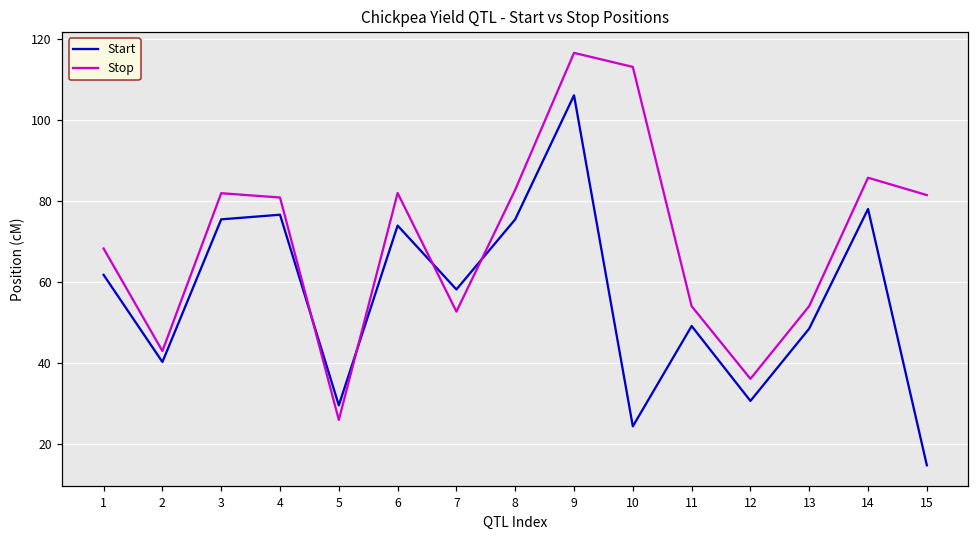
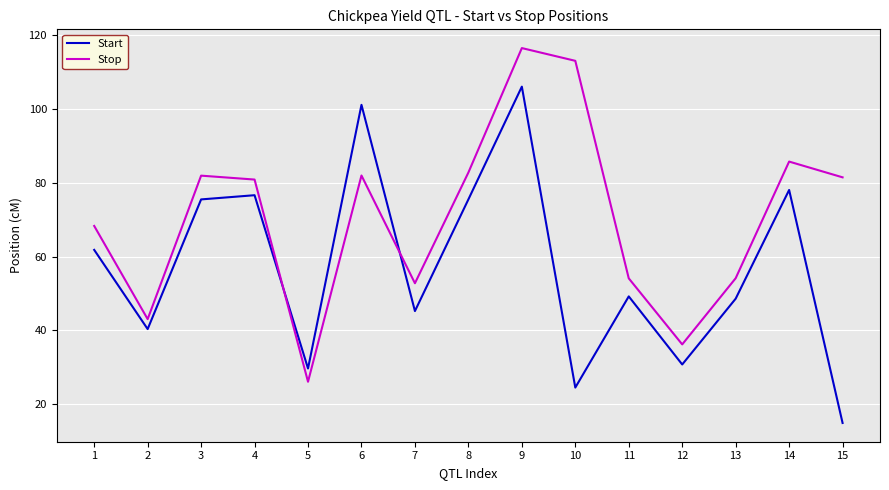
  {
    "Start": {
      "1": 62,
      "2": 40,
      "3": 76,
      "4": 77,
      "5": 30,
-     "6": 74,
-     "7": 58,
+     "6": 101,
+     "7": 45,
      "8": 76,
      "9": 106,
      "10": 24,
      "11": 49,
      "12": 31,
      "13": 49,
      "14": 78,
      "15": 15
    },
    "Stop": {
      "1": 68,
      "2": 43,
      "3": 82,
      "4": 81,
      "5": 26,
      "6": 82,
      "7": 53,
      "8": 83,
      "9": 117,
      "10": 113,
      "11": 54,
      "12": 36,
      "13": 54,
      "14": 86,
      "15": 81
    }
  }
